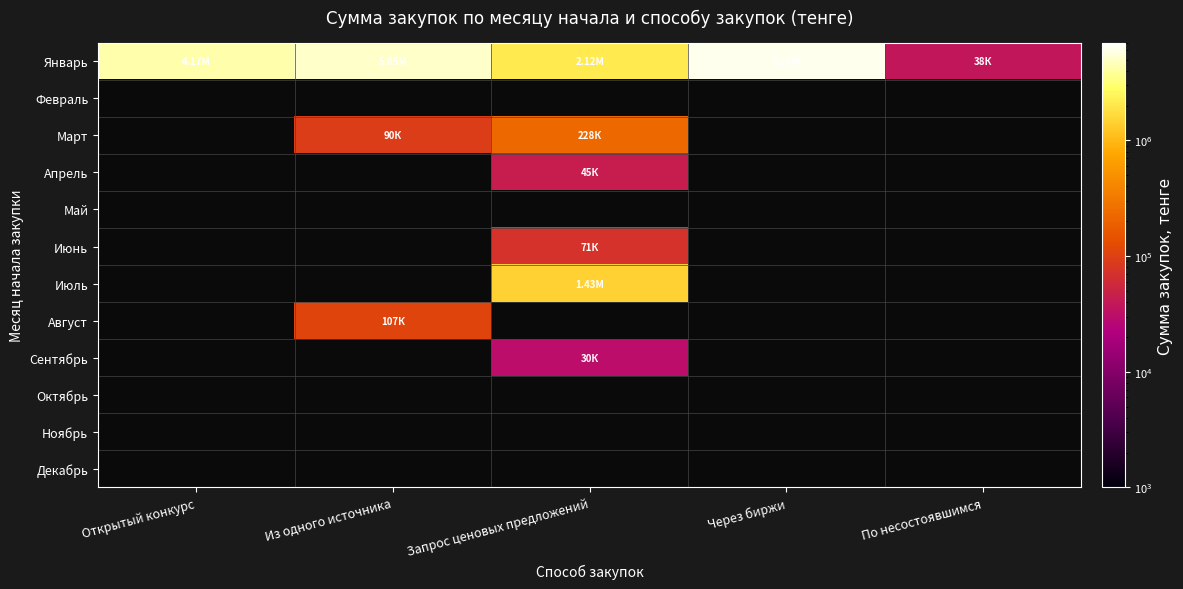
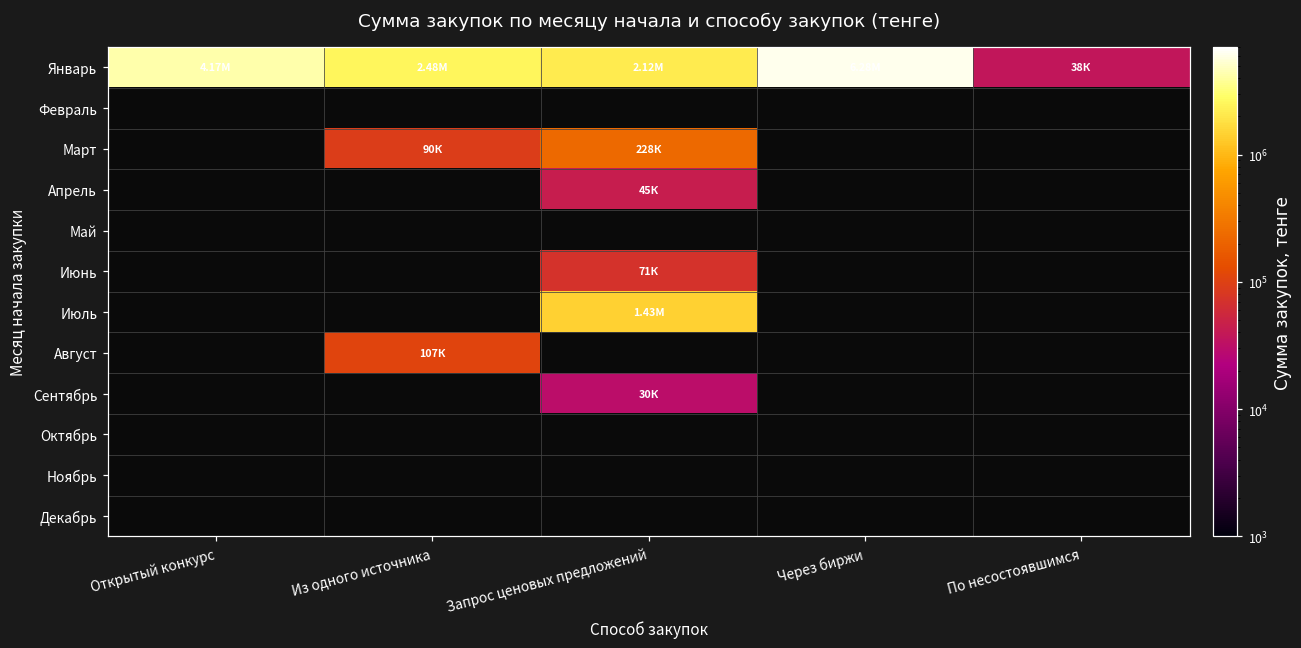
  {
    "Январь": {
      "Открытый конкурс": "4.17М",
-     "Из одного источника": "5.05М",
+     "Из одного источника": "2.48М",
      "Запрос ценовых предложений": "2.12М",
      "По несостоявшимся": "38К"
    },
    "Март": {
      "Из одного источника": "90К",
      "Запрос ценовых предложений": "228К"
    },
    "Апрель": {
      "Запрос ценовых предложений": "45К"
    },
    "Июнь": {
      "Запрос ценовых предложений": "71К"
    },
    "Июль": {
      "Запрос ценовых предложений": "1.43М"
    },
    "Август": {
      "Из одного источника": "107К"
    },
    "Сентябрь": {
      "Запрос ценовых предложений": "30К"
    }
  }
